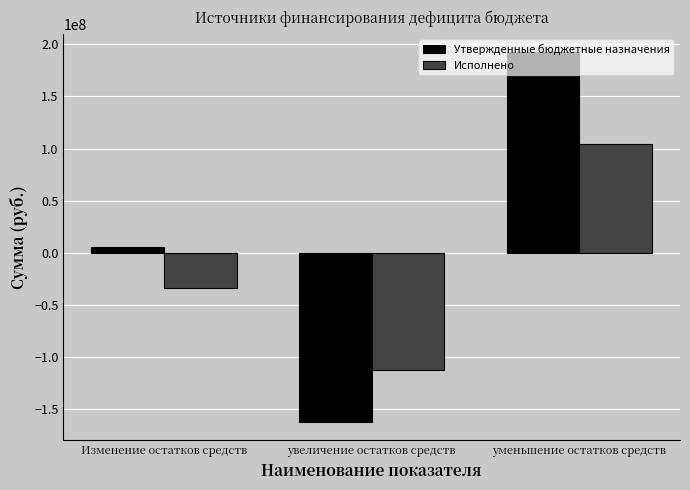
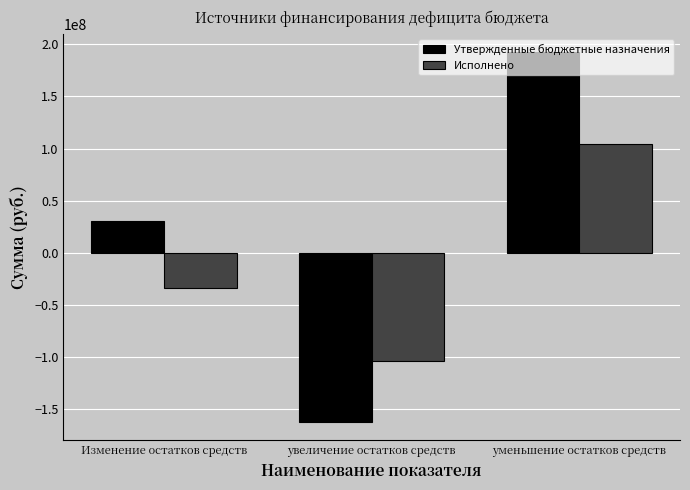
  {
    "Утвержденные бюджетные назначения": {
-     "Изменение остатков средств": 5000000,
+     "Изменение остатков средств": 30000000,
      "увеличение остатков средств": -162000000
    },
    "Исполнено": {
      "Изменение остатков средств": -34000000,
-     "увеличение остатков средств": -112000000,
+     "увеличение остатков средств": -104000000,
      "уменьшение остатков средств": 105000000
    }
  }
